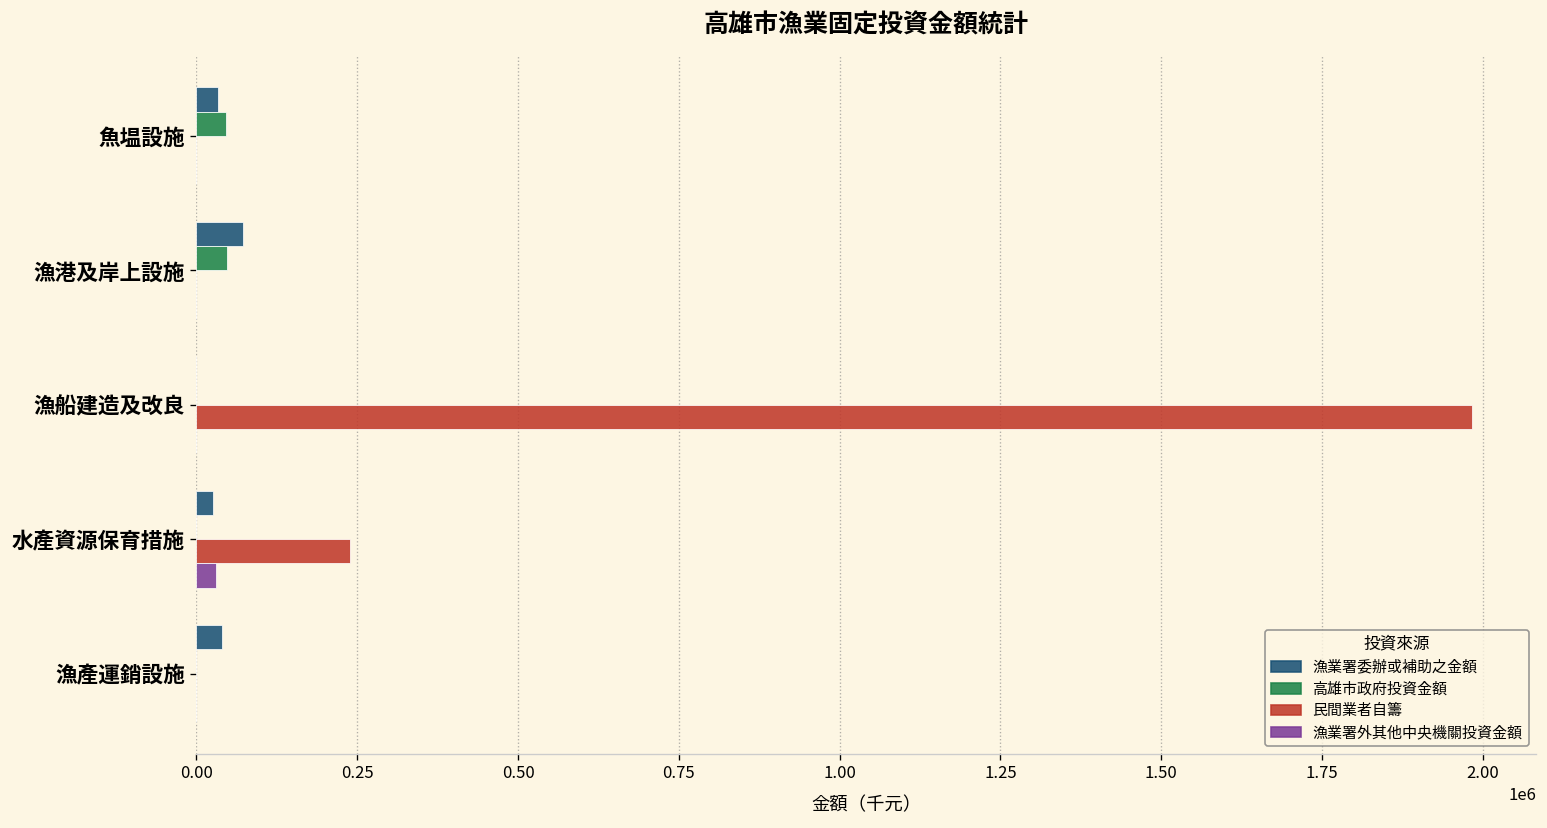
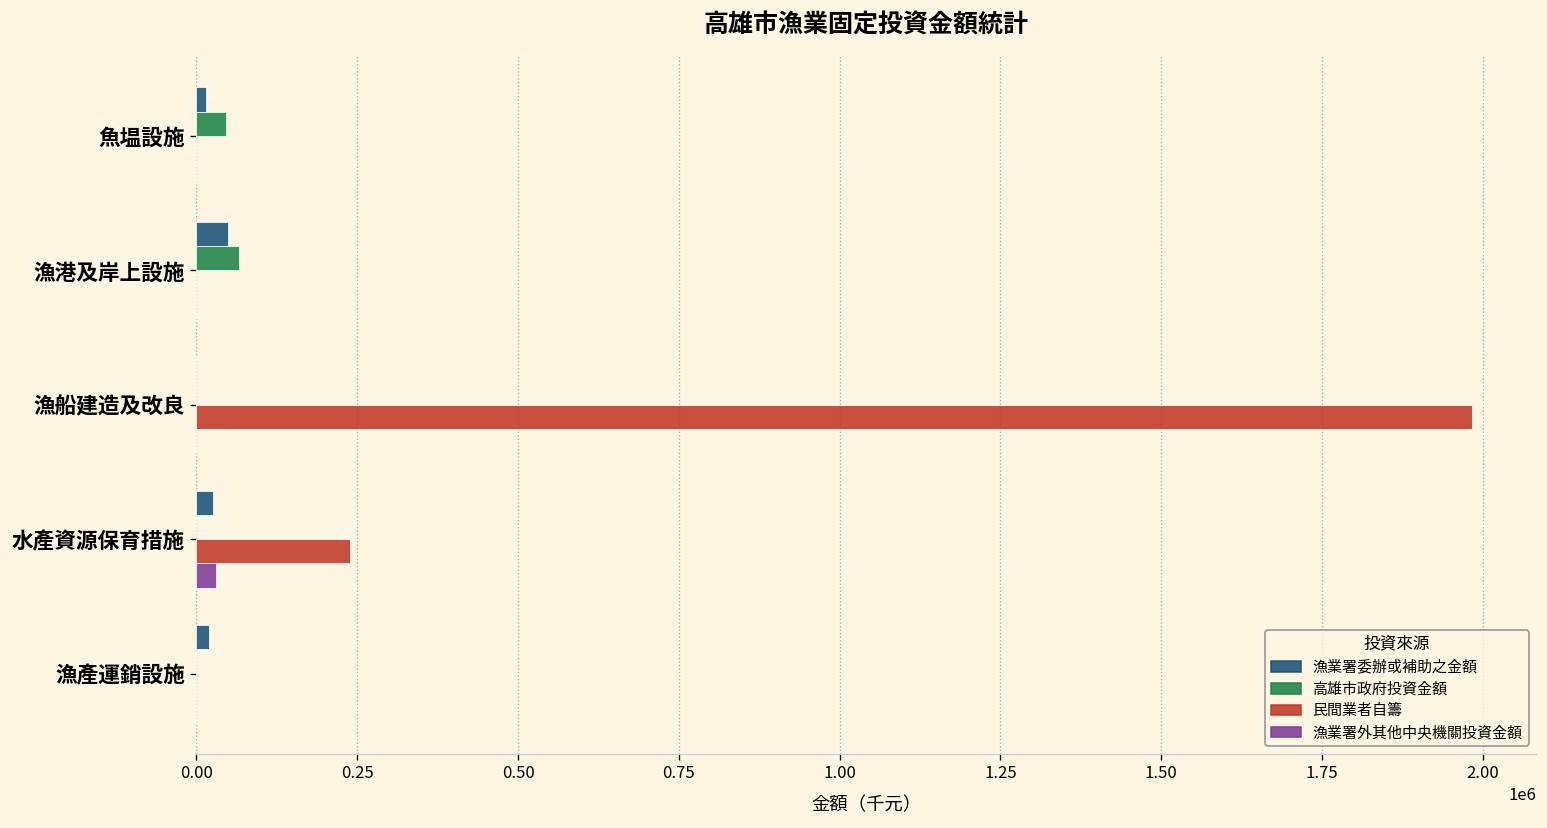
  {
    "漁業署委辦或補助之金額": {
-     "魚塭設施": 30000,
-     "漁港及岸上設施": 70000,
+     "魚塭設施": 10000,
+     "漁港及岸上設施": 50000,
      "漁船建造及改良": 0,
      "水產資源保育措施": 30000,
-     "漁產運銷設施": 40000
+     "漁產運銷設施": 20000
    },
    "高雄市政府投資金額": {
      "魚塭設施": 50000,
-     "漁港及岸上設施": 50000,
+     "漁港及岸上設施": 70000,
      "漁船建造及改良": 0,
      "水產資源保育措施": 0,
      "漁產運銷設施": 0
    },
    "民間業者自籌": {
      "魚塭設施": 0,
      "漁港及岸上設施": 0,
      "漁船建造及改良": 1980000,
      "水產資源保育措施": 240000,
      "漁產運銷設施": 0
    },
    "漁業署外其他中央機關投資金額": {
      "魚塭設施": 0,
      "漁港及岸上設施": 0,
      "漁船建造及改良": 0,
      "水產資源保育措施": 30000,
      "漁產運銷設施": 0
    }
  }
